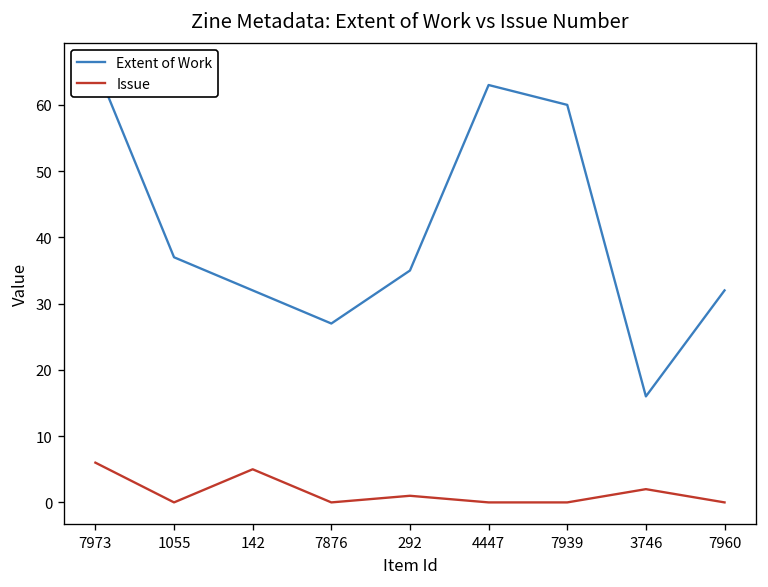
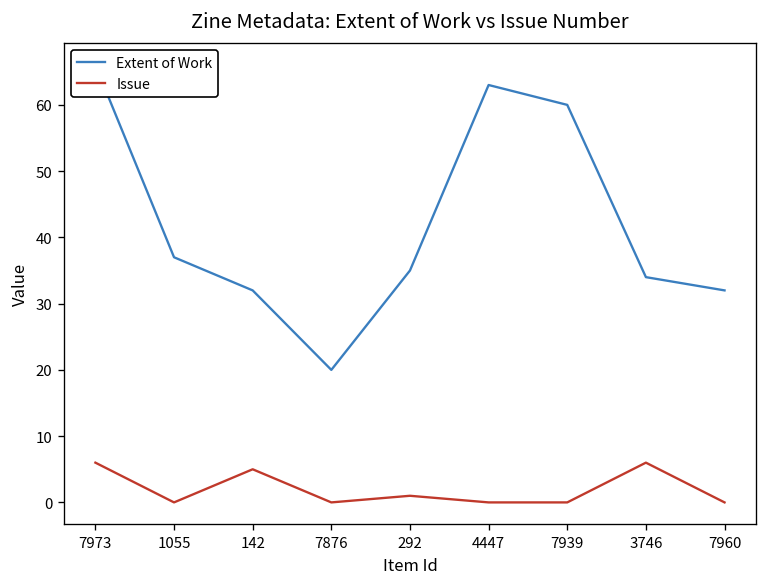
  {
    "Extent of Work": {
      "1055": 37,
      "142": 32,
-     "7876": 27,
+     "7876": 20,
      "292": 35,
      "4447": 63,
      "7939": 60,
-     "3746": 16,
+     "3746": 34,
      "7960": 32
    },
    "Issue": {
      "7973": 6,
      "1055": 0,
      "142": 5,
      "7876": 0,
      "292": 1,
      "4447": 0,
      "7939": 0,
-     "3746": 2,
+     "3746": 6,
      "7960": 0
    }
  }
